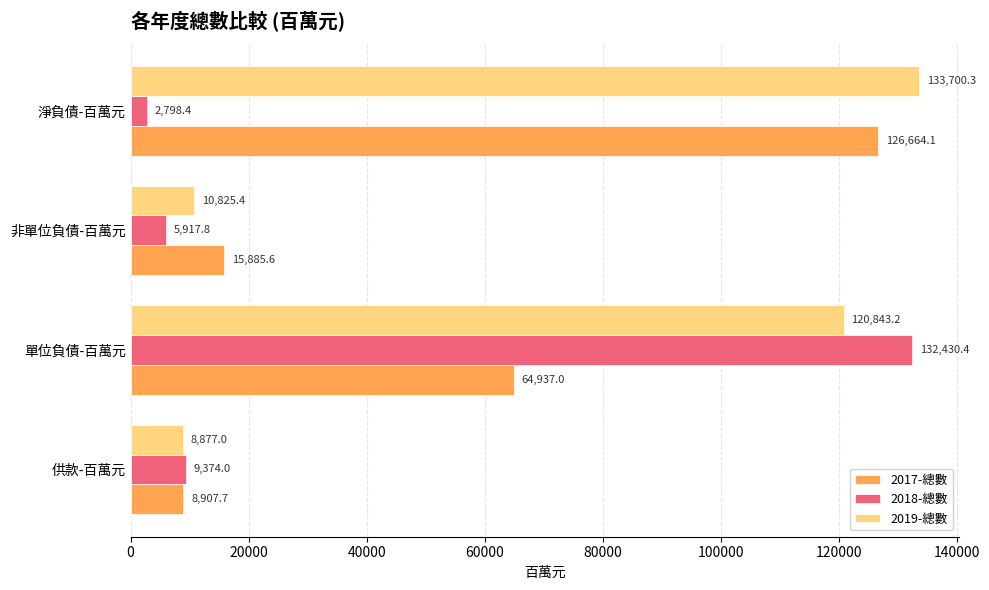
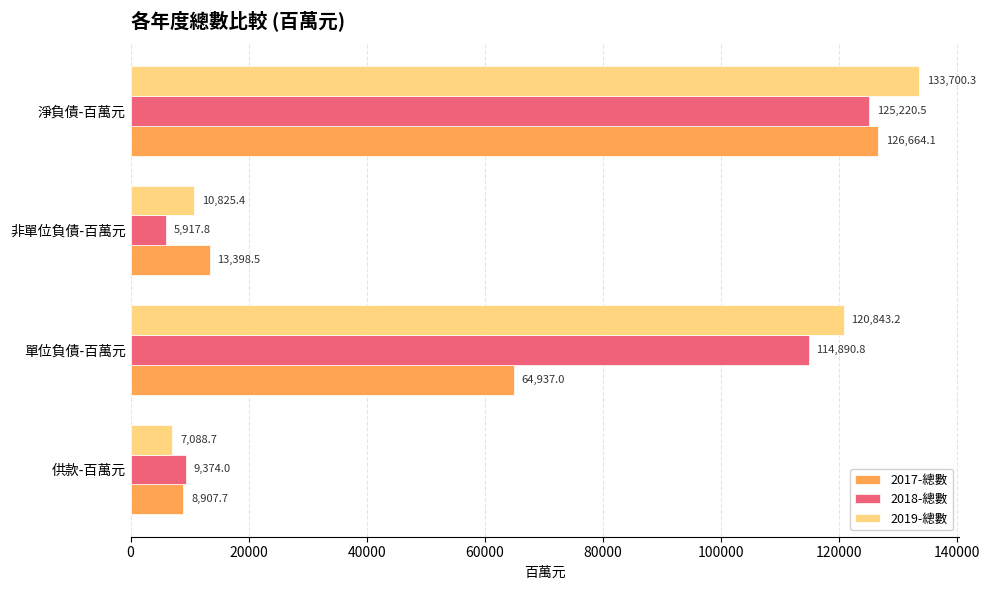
  {
    "2017-總數": {
      "淨負債-百萬元": "126,664.1",
-     "非單位負債-百萬元": "15,885.6",
+     "非單位負債-百萬元": "13,398.5",
      "單位負債-百萬元": "64,937.0",
      "供款-百萬元": "8,907.7"
    },
    "2018-總數": {
-     "淨負債-百萬元": "2,798.4",
+     "淨負債-百萬元": "125,220.5",
      "非單位負債-百萬元": "5,917.8",
-     "單位負債-百萬元": "132,430.4",
+     "單位負債-百萬元": "114,890.8",
      "供款-百萬元": "9,374.0"
    },
    "2019-總數": {
      "淨負債-百萬元": "133,700.3",
      "非單位負債-百萬元": "10,825.4",
      "單位負債-百萬元": "120,843.2",
-     "供款-百萬元": "8,877.0"
+     "供款-百萬元": "7,088.7"
    }
  }
